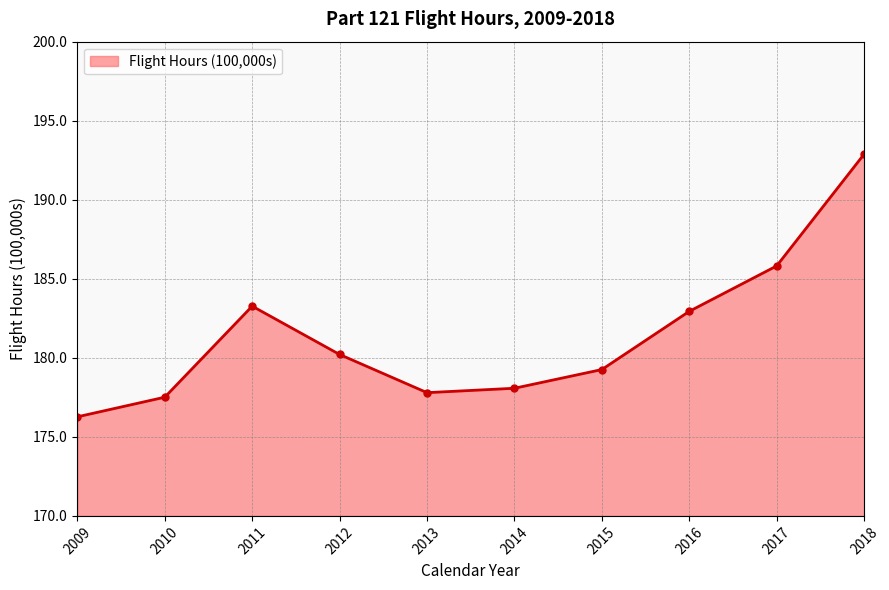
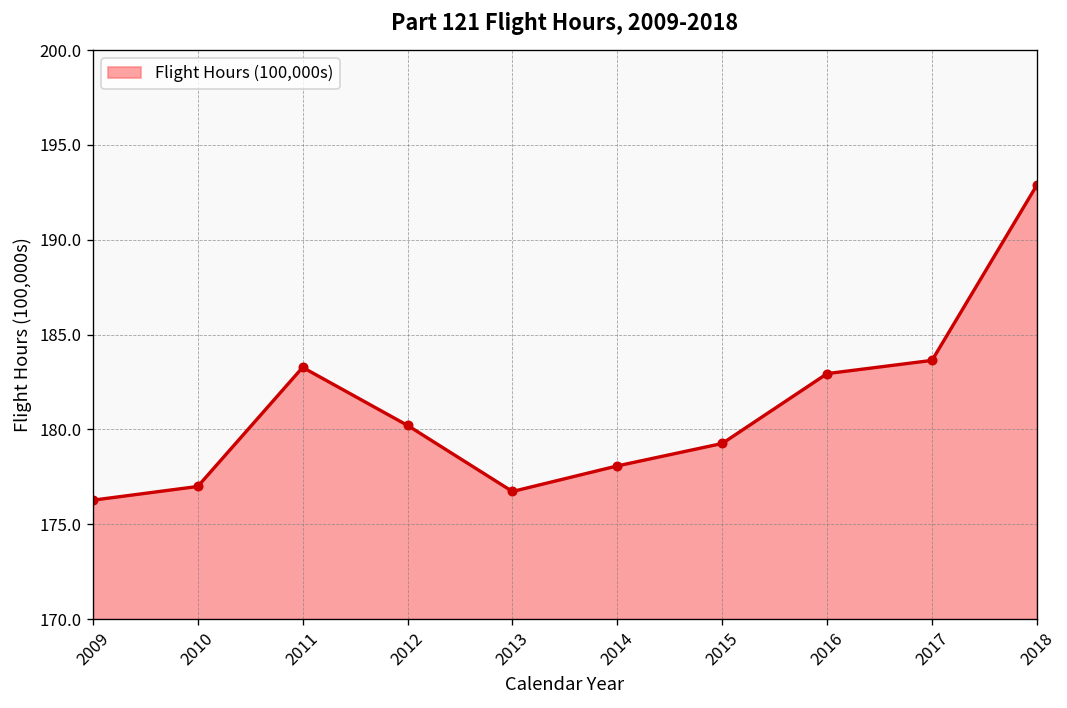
  {
    "2009": 176.3,
-   "2010": 177.5,
+   "2010": 177.0,
    "2011": 183.3,
    "2012": 180.2,
-   "2013": 177.8,
+   "2013": 176.7,
    "2014": 178.1,
    "2015": 179.3,
    "2016": 182.9,
-   "2017": 185.8,
+   "2017": 183.6,
    "2018": 192.9
  }
